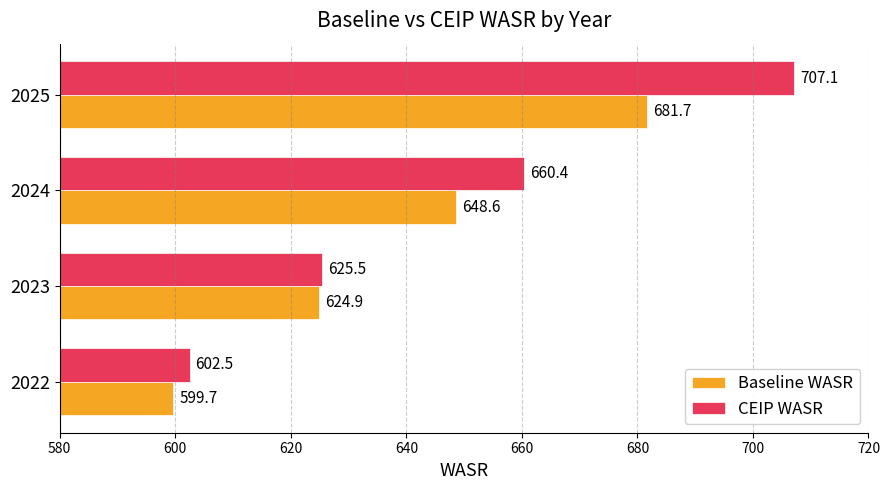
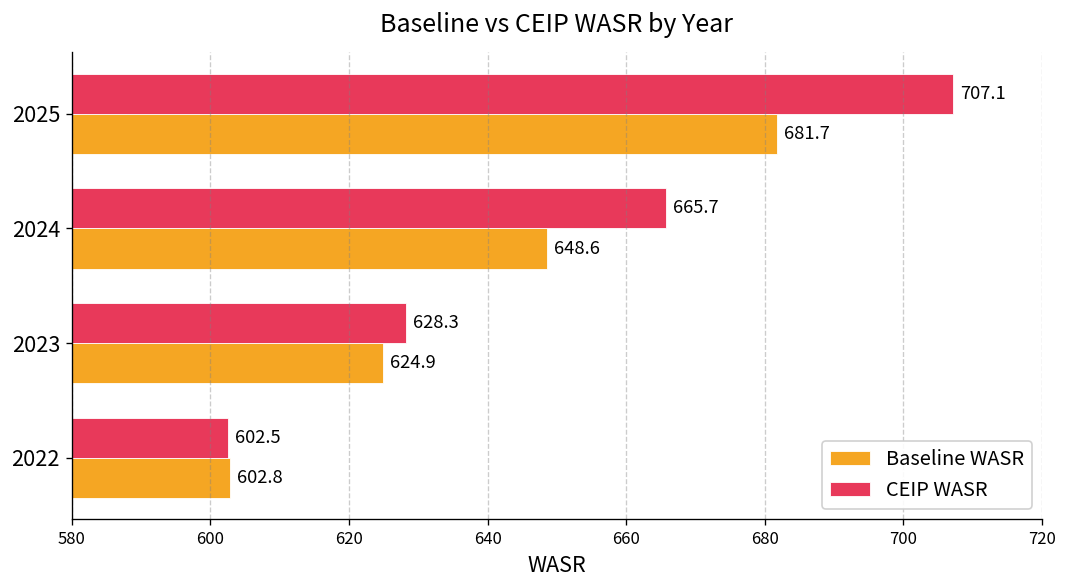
  {
    "Baseline WASR": {
      "2025": 681.7,
      "2024": 648.6,
      "2023": 624.9,
-     "2022": 599.7
+     "2022": 602.8
    },
    "CEIP WASR": {
      "2025": 707.1,
-     "2024": 660.4,
-     "2023": 625.5,
+     "2024": 665.7,
+     "2023": 628.3,
      "2022": 602.5
    }
  }
